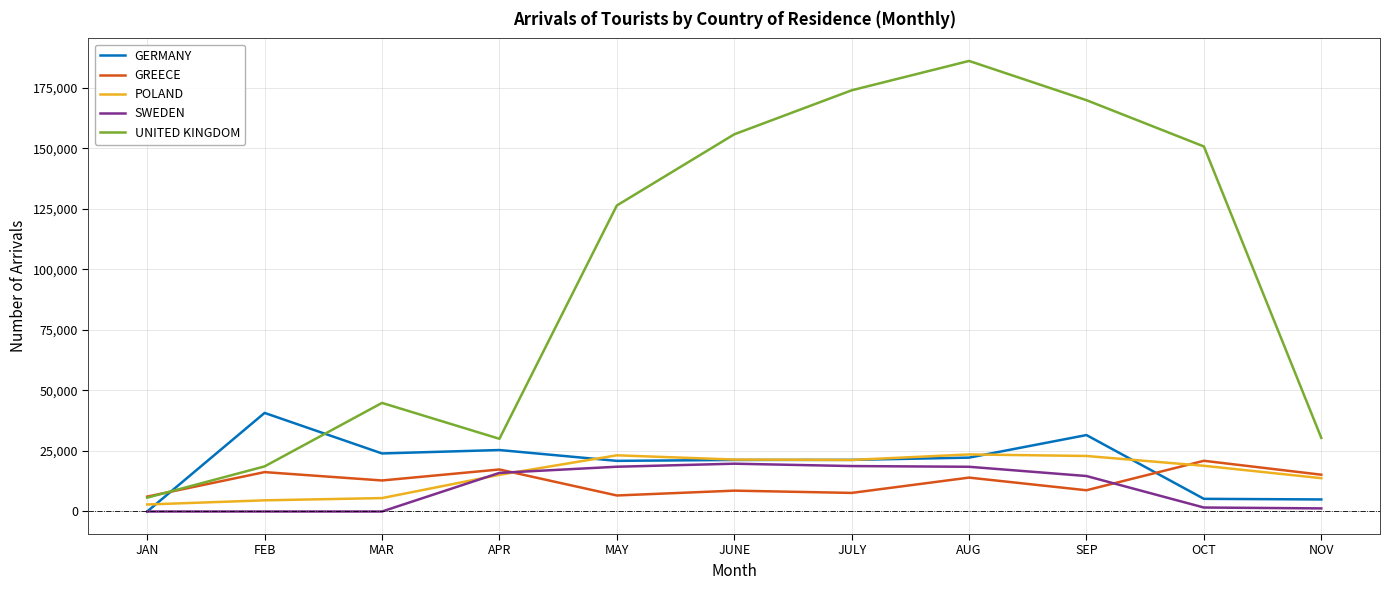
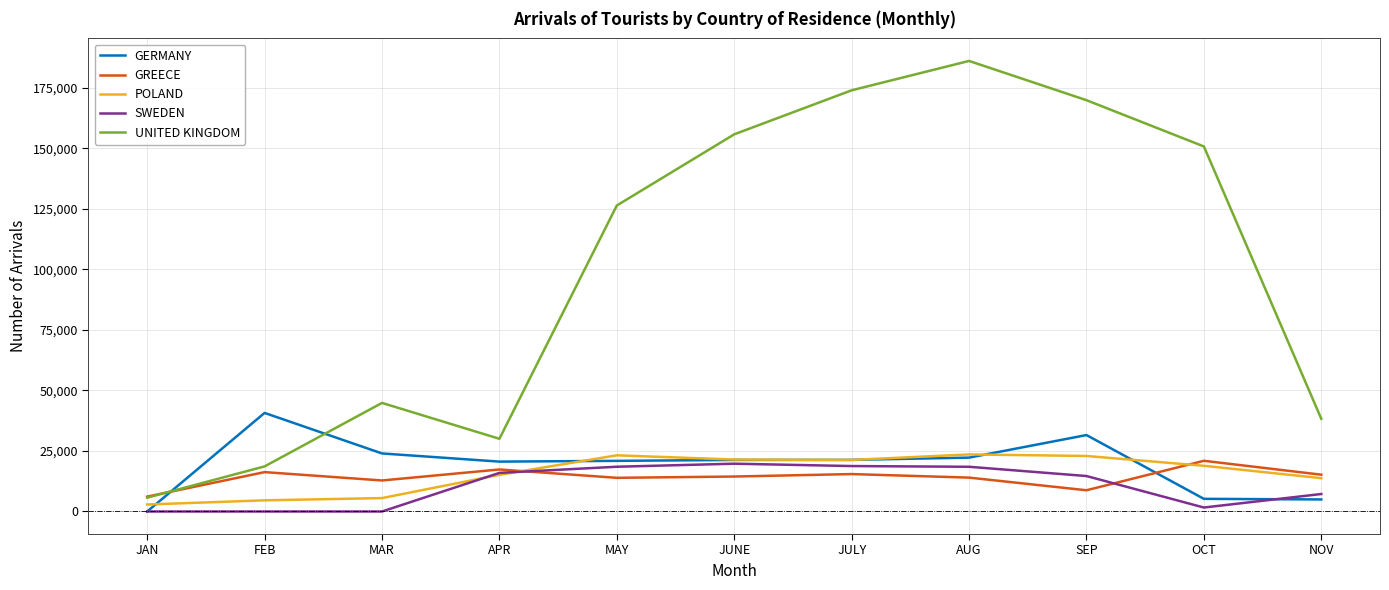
  {
    "GERMANY": {
      "FEB": "41,000",
      "MAR": "24,000",
-     "APR": "25,000",
+     "APR": "21,000",
      "MAY": "21,000",
      "AUG": "22,000",
      "SEP": "32,000",
      "OCT": "5,000",
      "NOV": "5,000"
    },
    "GREECE": {
      "FEB": "16,000",
      "MAR": "13,000",
      "APR": "17,000",
-     "MAY": "7,000",
-     "JUNE": "9,000",
-     "JULY": "8,000",
+     "MAY": "14,000",
+     "JUNE": "14,000",
+     "JULY": "15,000",
      "AUG": "14,000",
      "SEP": "9,000",
      "OCT": "21,000",
      "NOV": "15,000"
    },
    "POLAND": {
      "JAN": "3,000",
      "FEB": "5,000",
      "MAR": "6,000",
      "MAY": "23,000",
      "AUG": "24,000",
      "SEP": "23,000",
      "OCT": "19,000",
      "NOV": "14,000"
    },
    "SWEDEN": {
      "FEB": "0",
      "MAR": "0",
      "MAY": "18,000",
      "JUNE": "20,000",
      "JULY": "19,000",
      "AUG": "18,000",
      "SEP": "15,000",
      "OCT": "2,000",
-     "NOV": "1,000"
+     "NOV": "7,000"
    },
    "UNITED KINGDOM": {
      "FEB": "19,000",
      "MAR": "45,000",
      "APR": "30,000",
      "MAY": "126,000",
      "JUNE": "156,000",
      "JULY": "174,000",
      "AUG": "186,000",
      "SEP": "170,000",
      "OCT": "151,000",
-     "NOV": "30,000"
+     "NOV": "38,000"
    }
  }
